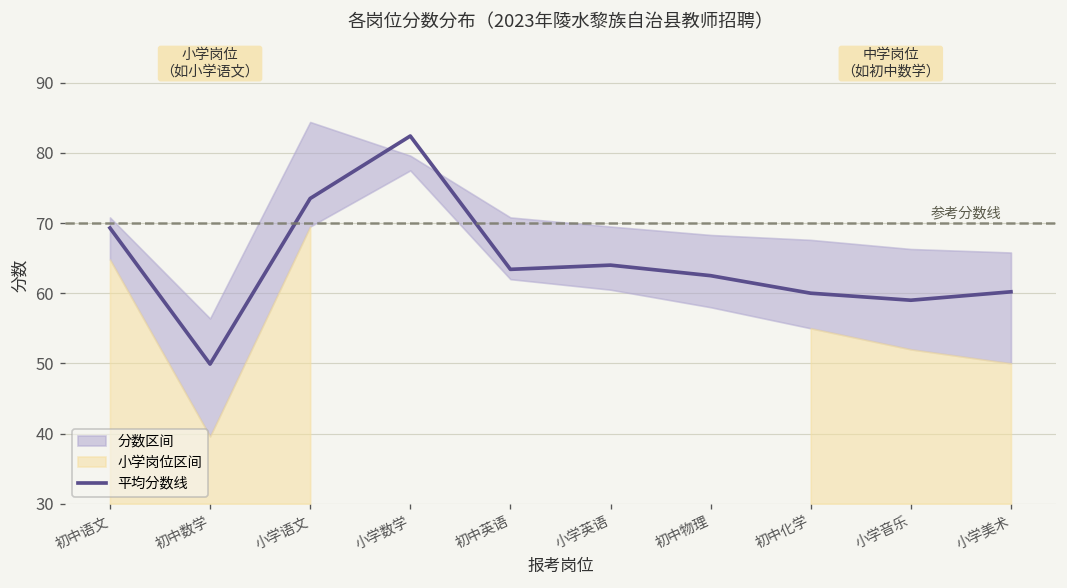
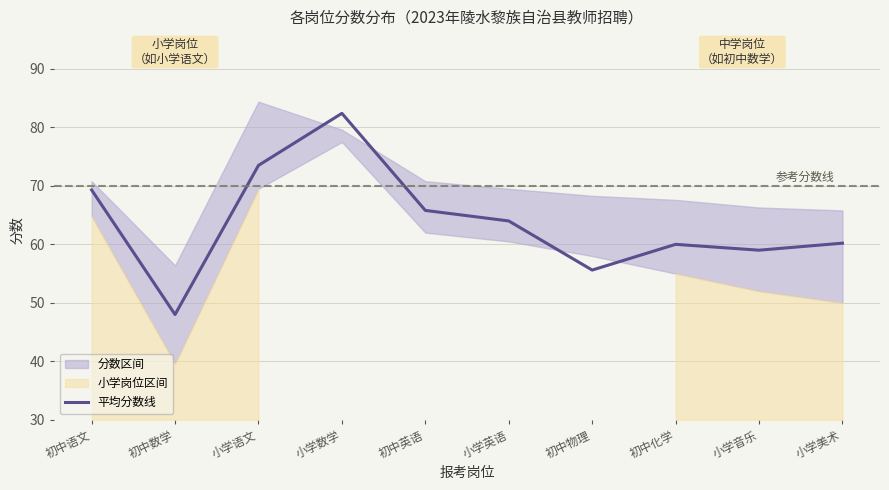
  {
    "平均分数线": {
      "初中语文": 69,
-     "初中数学": 50,
+     "初中数学": 48,
      "小学语文": 74,
      "小学数学": 82,
-     "初中英语": 63,
+     "初中英语": 66,
      "小学英语": 64,
-     "初中物理": 63,
+     "初中物理": 56,
      "初中化学": 60,
      "小学音乐": 59,
      "小学美术": 60
    }
  }
